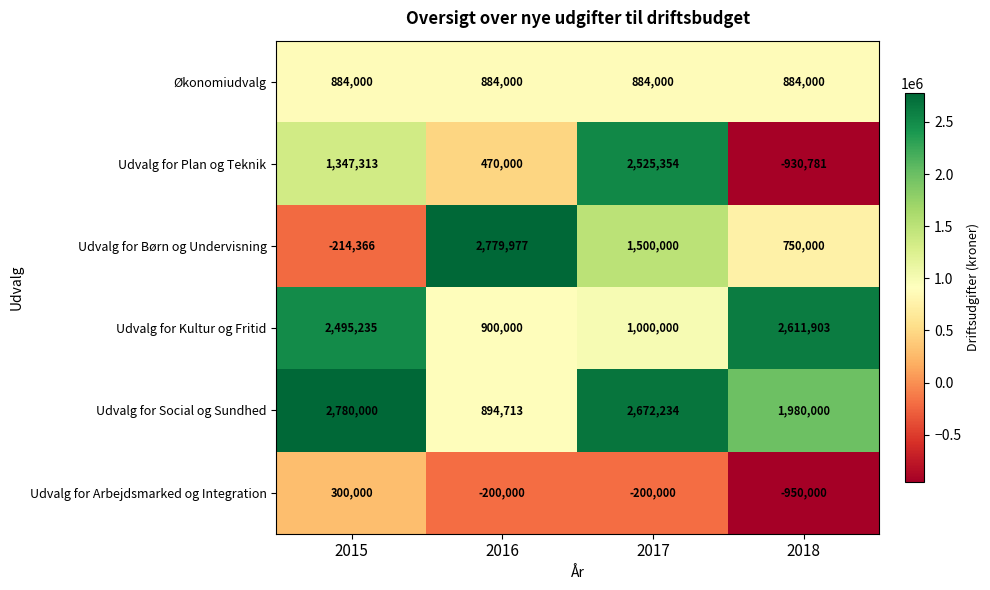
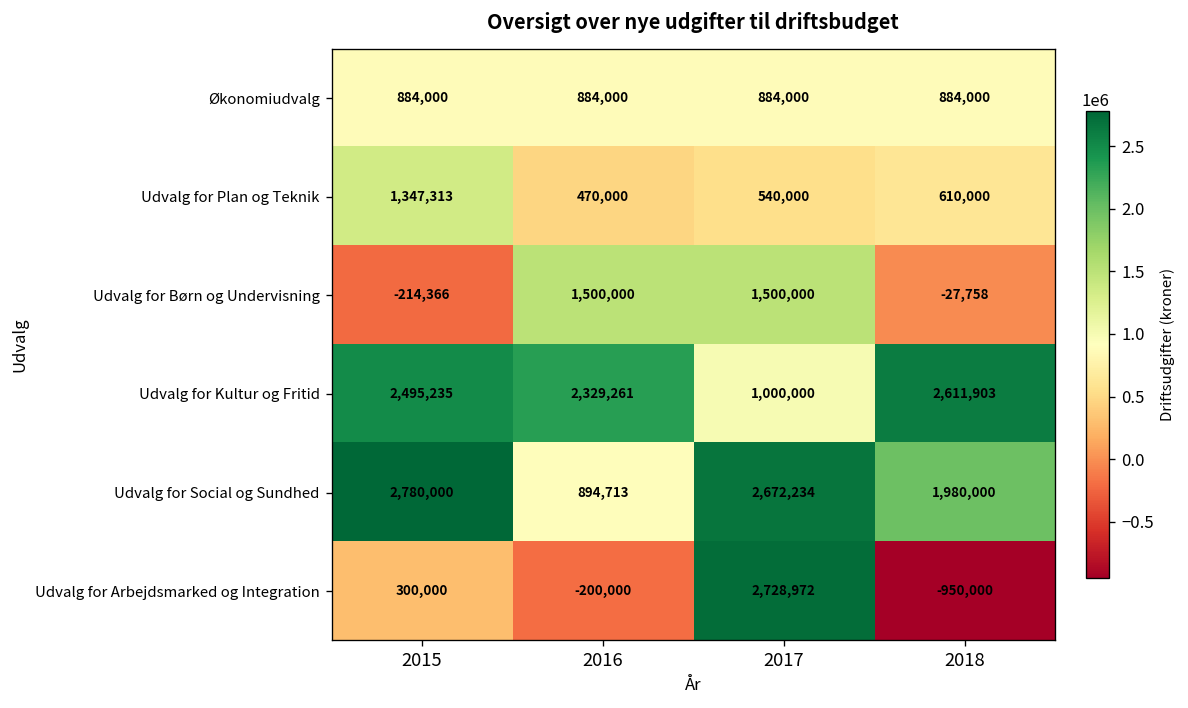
  {
    "Økonomiudvalg": {
      "2015": "884,000",
      "2016": "884,000",
      "2017": "884,000",
      "2018": "884,000"
    },
    "Udvalg for Plan og Teknik": {
      "2015": "1,347,313",
      "2016": "470,000",
-     "2017": "2,525,354",
-     "2018": "-930,781"
+     "2017": "540,000",
+     "2018": "610,000"
    },
    "Udvalg for Børn og Undervisning": {
      "2015": "-214,366",
-     "2016": "2,779,977",
+     "2016": "1,500,000",
      "2017": "1,500,000",
-     "2018": "750,000"
+     "2018": "-27,758"
    },
    "Udvalg for Kultur og Fritid": {
      "2015": "2,495,235",
-     "2016": "900,000",
+     "2016": "2,329,261",
      "2017": "1,000,000",
      "2018": "2,611,903"
    },
    "Udvalg for Social og Sundhed": {
      "2015": "2,780,000",
      "2016": "894,713",
      "2017": "2,672,234",
      "2018": "1,980,000"
    },
    "Udvalg for Arbejdsmarked og Integration": {
      "2015": "300,000",
      "2016": "-200,000",
-     "2017": "-200,000",
+     "2017": "2,728,972",
      "2018": "-950,000"
    }
  }
